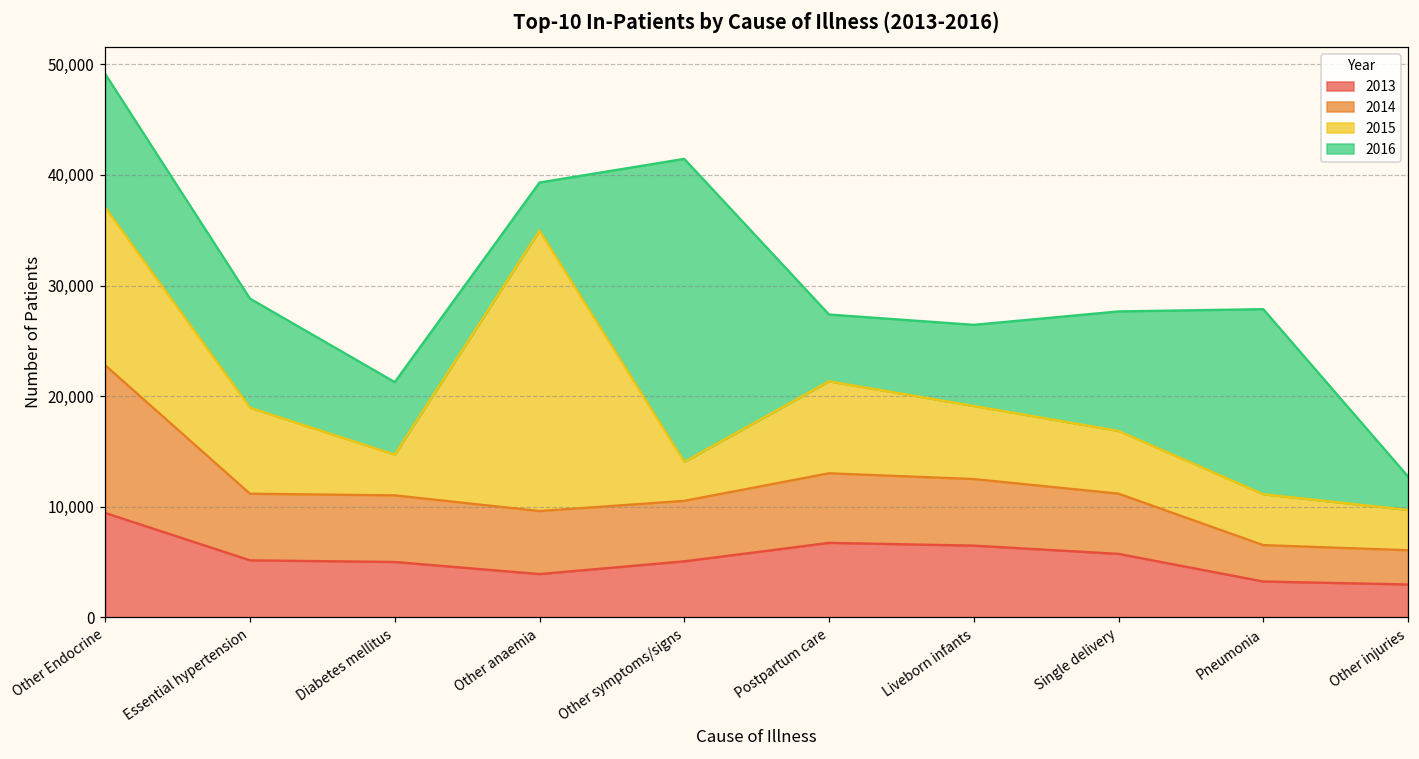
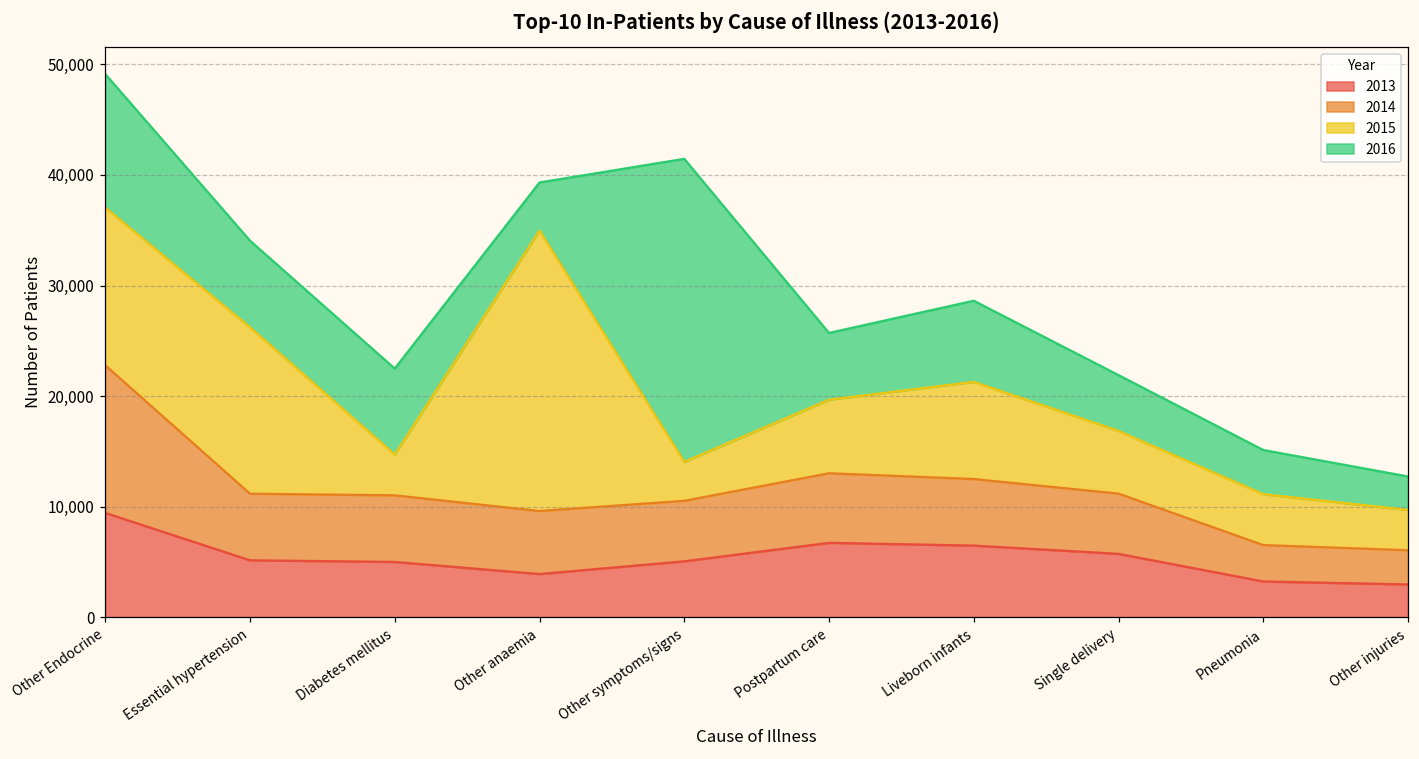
  {
    "2015": {
      "Other Endocrine": "14,300",
-     "Essential hypertension": "7,800",
+     "Essential hypertension": "15,100",
      "Diabetes mellitus": "3,700",
      "Other anaemia": "25,400",
      "Other symptoms/signs": "3,500",
-     "Postpartum care": "8,300",
-     "Liveborn infants": "6,600",
+     "Postpartum care": "6,600",
+     "Liveborn infants": "8,800",
      "Single delivery": "5,700",
      "Pneumonia": "4,600",
      "Other injuries": "3,600"
    },
    "2016": {
      "Other Endocrine": "12,100",
-     "Essential hypertension": "9,900",
-     "Diabetes mellitus": "6,600",
+     "Essential hypertension": "7,800",
+     "Diabetes mellitus": "7,800",
      "Other anaemia": "4,300",
      "Other symptoms/signs": "27,400",
      "Postpartum care": "6,000",
      "Liveborn infants": "7,300",
-     "Single delivery": "10,800",
-     "Pneumonia": "16,700",
+     "Single delivery": "5,000",
+     "Pneumonia": "4,000",
      "Other injuries": "3,000"
    }
  }
